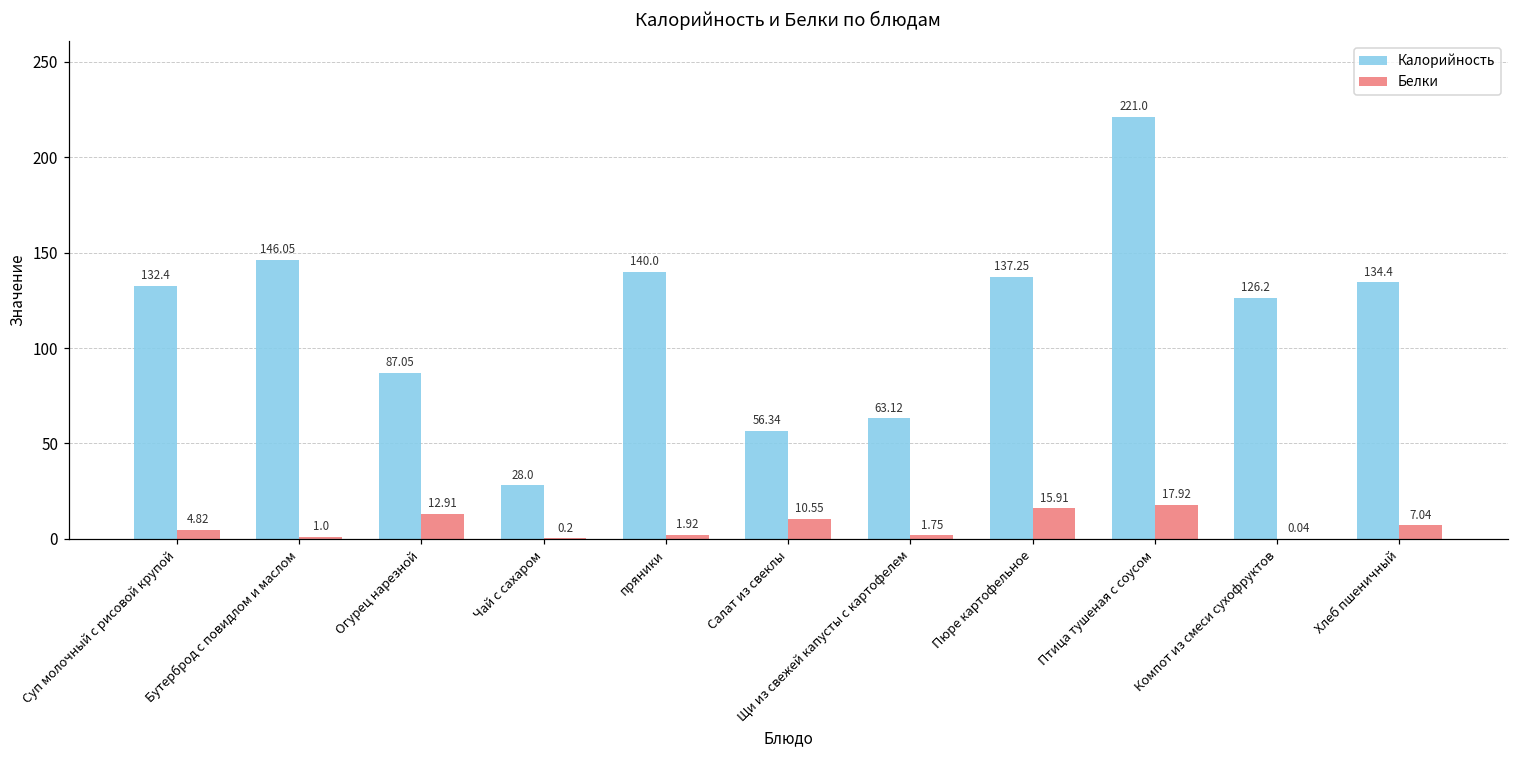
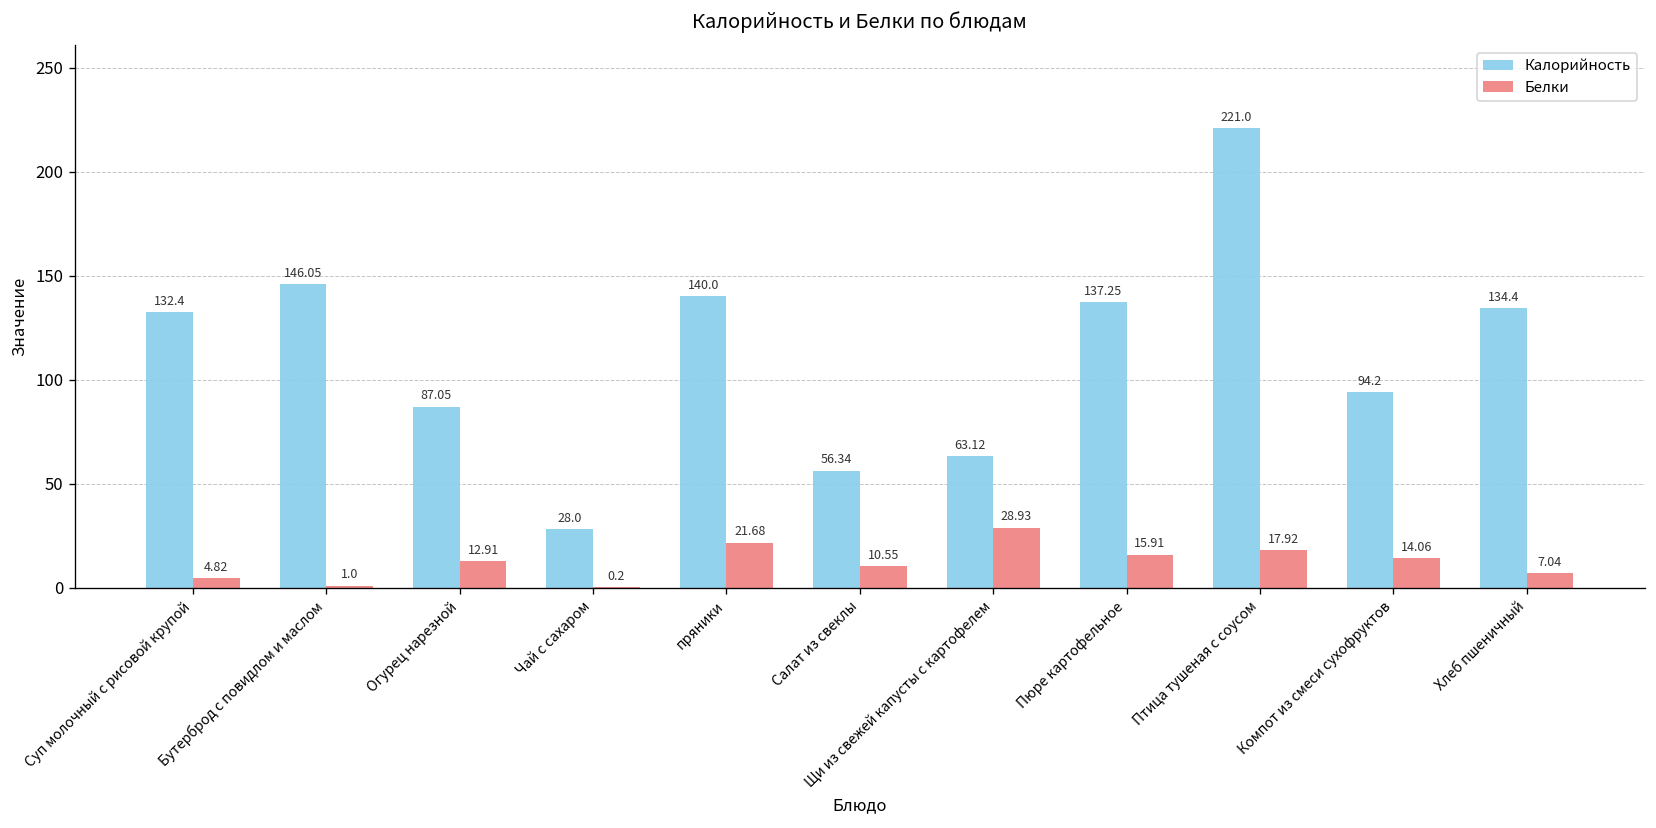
  {
    "Калорийность": {
      "Суп молочный с рисовой крупой": 132.4,
      "Бутерброд с повидлом и маслом": 146.05,
      "Огурец нарезной": 87.05,
      "Чай с сахаром": 28.0,
      "пряники": 140.0,
      "Салат из свеклы": 56.34,
      "Щи из свежей капусты с картофелем": 63.12,
      "Пюре картофельное": 137.25,
      "Птица тушеная с соусом": 221.0,
-     "Компот из смеси сухофруктов": 126.2,
+     "Компот из смеси сухофруктов": 94.2,
      "Хлеб пшеничный": 134.4
    },
    "Белки": {
      "Суп молочный с рисовой крупой": 4.82,
      "Бутерброд с повидлом и маслом": 1.0,
      "Огурец нарезной": 12.91,
      "Чай с сахаром": 0.2,
-     "пряники": 1.92,
+     "пряники": 21.68,
      "Салат из свеклы": 10.55,
-     "Щи из свежей капусты с картофелем": 1.75,
+     "Щи из свежей капусты с картофелем": 28.93,
      "Пюре картофельное": 15.91,
      "Птица тушеная с соусом": 17.92,
-     "Компот из смеси сухофруктов": 0.04,
+     "Компот из смеси сухофруктов": 14.06,
      "Хлеб пшеничный": 7.04
    }
  }
